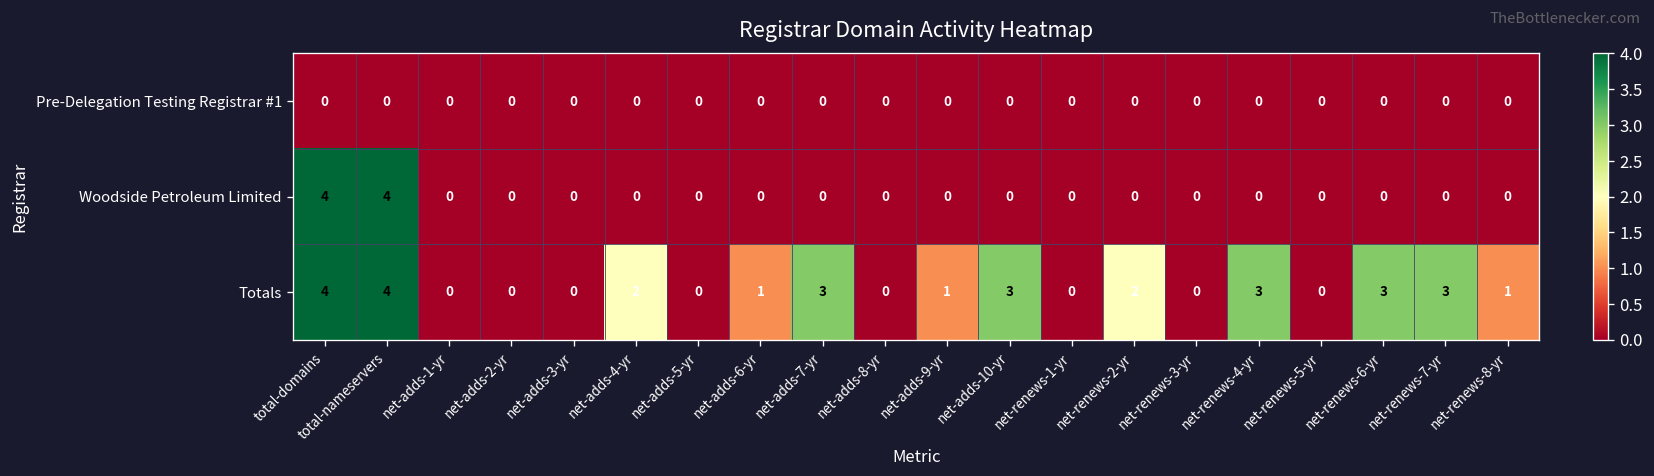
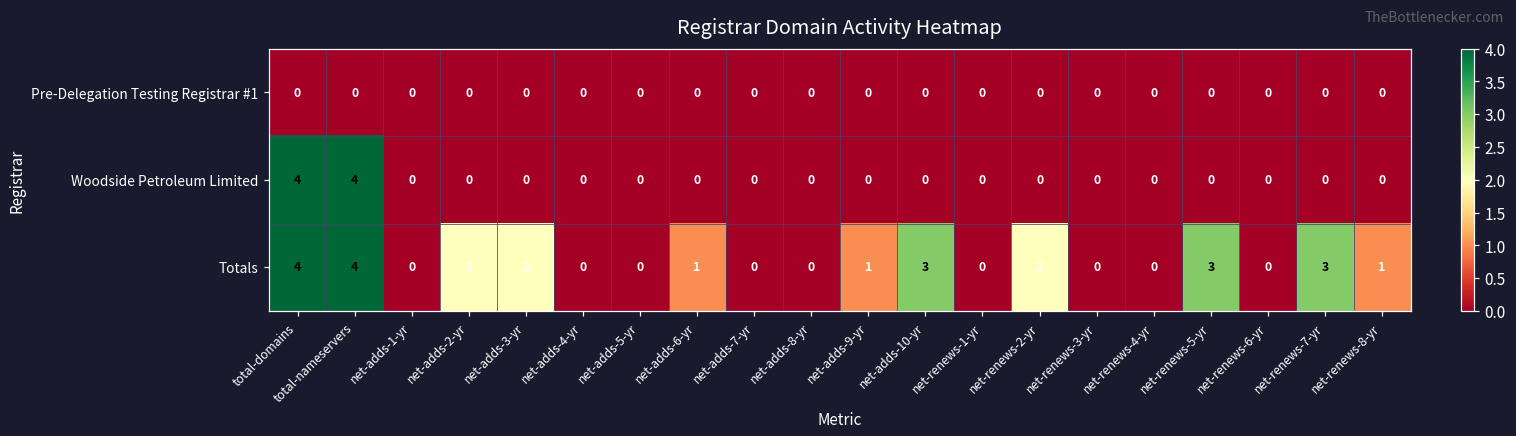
  {
    "Pre-Delegation Testing Registrar #1": {
      "total-domains": 0,
      "total-nameservers": 0,
      "net-adds-1-yr": 0,
      "net-adds-2-yr": 0,
      "net-adds-3-yr": 0,
      "net-adds-4-yr": 0,
      "net-adds-5-yr": 0,
      "net-adds-6-yr": 0,
      "net-adds-7-yr": 0,
      "net-adds-8-yr": 0,
      "net-adds-9-yr": 0,
      "net-adds-10-yr": 0,
      "net-renews-1-yr": 0,
      "net-renews-2-yr": 0,
      "net-renews-3-yr": 0,
      "net-renews-4-yr": 0,
      "net-renews-5-yr": 0,
      "net-renews-6-yr": 0,
      "net-renews-7-yr": 0,
      "net-renews-8-yr": 0
    },
    "Woodside Petroleum Limited": {
      "total-domains": 4,
      "total-nameservers": 4,
      "net-adds-1-yr": 0,
      "net-adds-2-yr": 0,
      "net-adds-3-yr": 0,
      "net-adds-4-yr": 0,
      "net-adds-5-yr": 0,
      "net-adds-6-yr": 0,
      "net-adds-7-yr": 0,
      "net-adds-8-yr": 0,
      "net-adds-9-yr": 0,
      "net-adds-10-yr": 0,
      "net-renews-1-yr": 0,
      "net-renews-2-yr": 0,
      "net-renews-3-yr": 0,
      "net-renews-4-yr": 0,
      "net-renews-5-yr": 0,
      "net-renews-6-yr": 0,
      "net-renews-7-yr": 0,
      "net-renews-8-yr": 0
    },
    "Totals": {
      "total-domains": 4,
      "total-nameservers": 4,
      "net-adds-1-yr": 0,
-     "net-adds-2-yr": 0,
-     "net-adds-3-yr": 0,
-     "net-adds-4-yr": 2,
+     "net-adds-2-yr": 2,
+     "net-adds-3-yr": 2,
+     "net-adds-4-yr": 0,
      "net-adds-5-yr": 0,
      "net-adds-6-yr": 1,
-     "net-adds-7-yr": 3,
+     "net-adds-7-yr": 0,
      "net-adds-8-yr": 0,
      "net-adds-9-yr": 1,
      "net-adds-10-yr": 3,
      "net-renews-1-yr": 0,
      "net-renews-2-yr": 2,
      "net-renews-3-yr": 0,
-     "net-renews-4-yr": 3,
-     "net-renews-5-yr": 0,
-     "net-renews-6-yr": 3,
+     "net-renews-4-yr": 0,
+     "net-renews-5-yr": 3,
+     "net-renews-6-yr": 0,
      "net-renews-7-yr": 3,
      "net-renews-8-yr": 1
    }
  }
